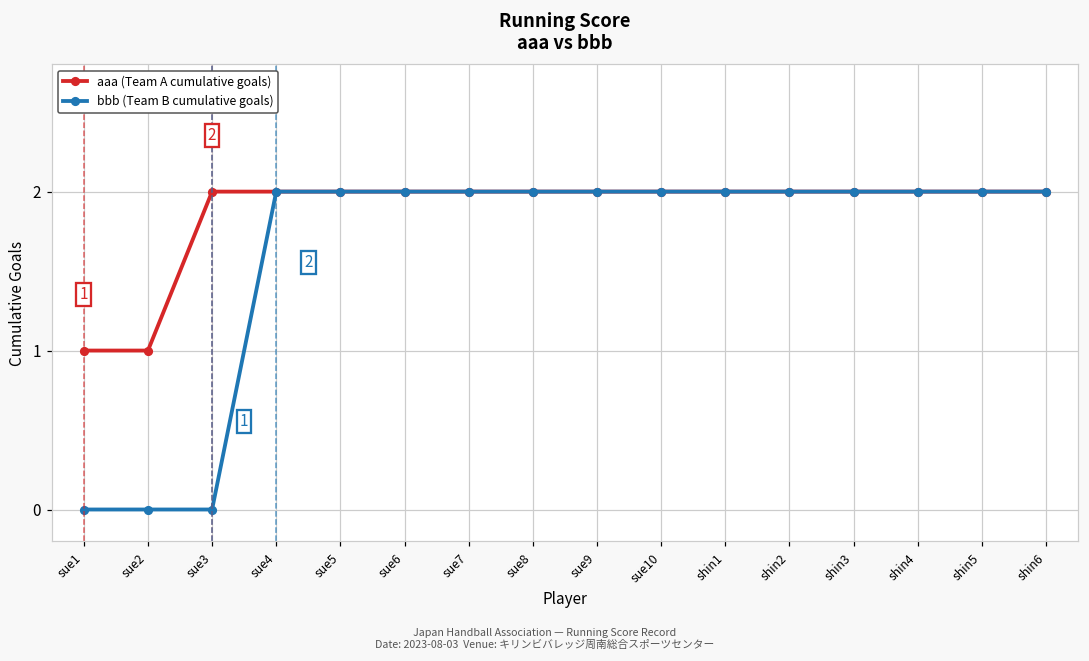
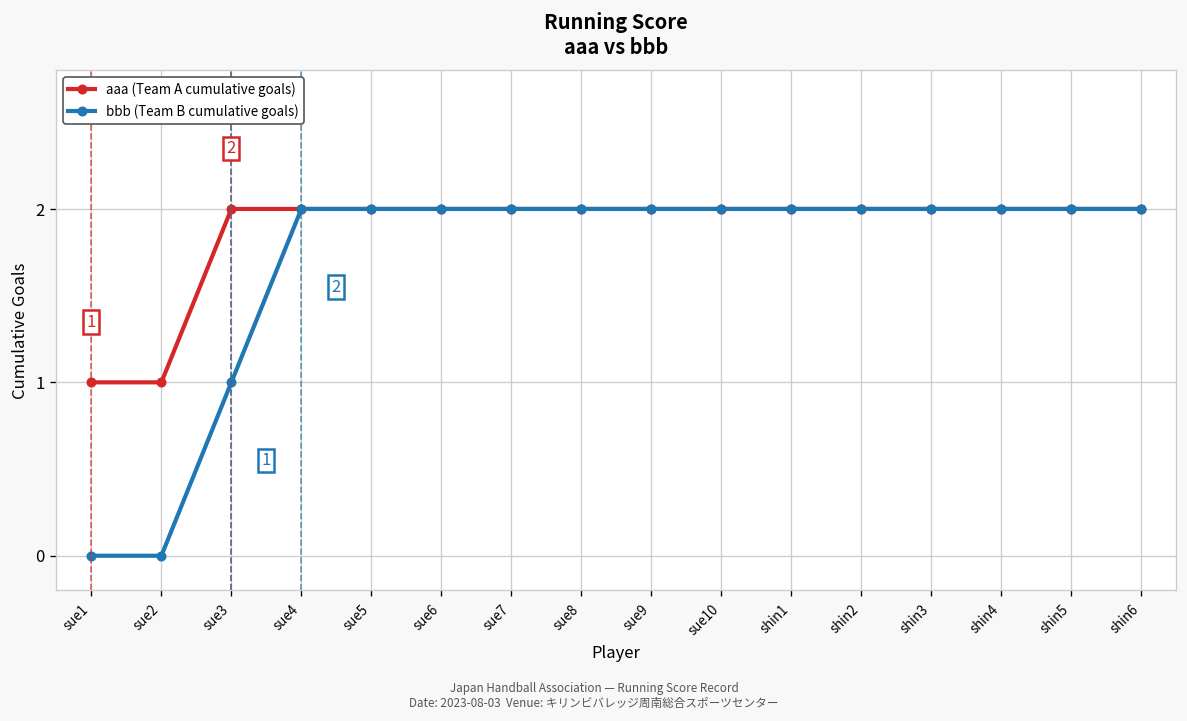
  {
    "aaa (Team A cumulative goals)": {
      "sue1": 1,
      "sue2": 1,
      "sue3": 2
    },
    "bbb (Team B cumulative goals)": {
      "sue1": 0,
      "sue2": 0,
-     "sue3": 0
+     "sue3": 1
    }
  }
